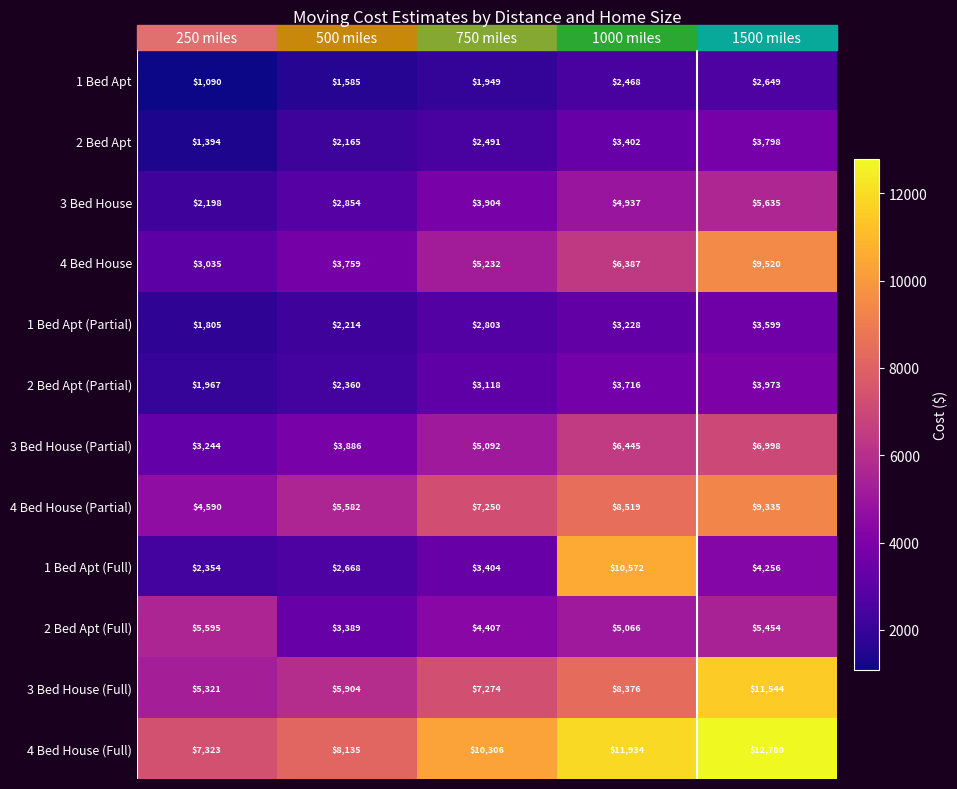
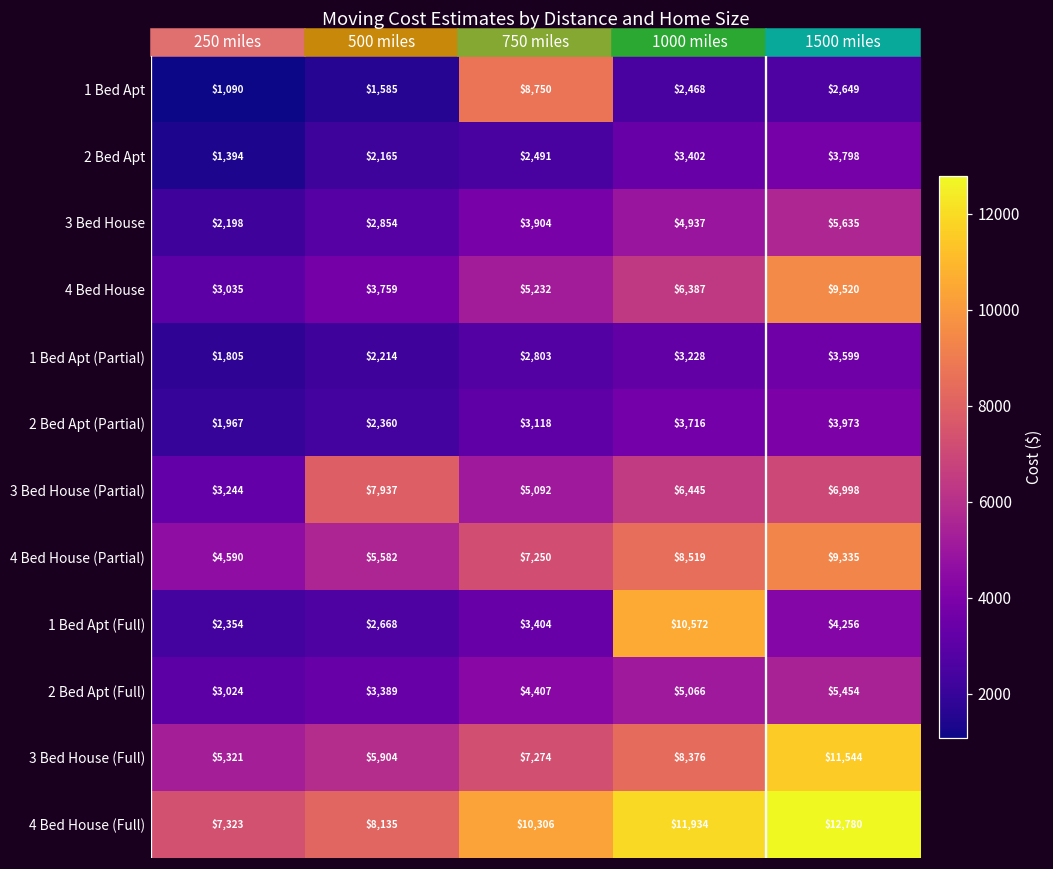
  {
    "1 Bed Apt": {
      "250 miles": "$1,090",
      "500 miles": "$1,585",
-     "750 miles": "$1,949",
+     "750 miles": "$8,750",
      "1000 miles": "$2,468",
      "1500 miles": "$2,649"
    },
    "2 Bed Apt": {
      "250 miles": "$1,394",
      "500 miles": "$2,165",
      "750 miles": "$2,491",
      "1000 miles": "$3,402",
      "1500 miles": "$3,798"
    },
    "3 Bed House": {
      "250 miles": "$2,198",
      "500 miles": "$2,854",
      "750 miles": "$3,904",
      "1000 miles": "$4,937",
      "1500 miles": "$5,635"
    },
    "4 Bed House": {
      "250 miles": "$3,035",
      "500 miles": "$3,759",
      "750 miles": "$5,232",
      "1000 miles": "$6,387",
      "1500 miles": "$9,520"
    },
    "1 Bed Apt (Partial)": {
      "250 miles": "$1,805",
      "500 miles": "$2,214",
      "750 miles": "$2,803",
      "1000 miles": "$3,228",
      "1500 miles": "$3,599"
    },
    "2 Bed Apt (Partial)": {
      "250 miles": "$1,967",
      "500 miles": "$2,360",
      "750 miles": "$3,118",
      "1000 miles": "$3,716",
      "1500 miles": "$3,973"
    },
    "3 Bed House (Partial)": {
      "250 miles": "$3,244",
-     "500 miles": "$3,886",
+     "500 miles": "$7,937",
      "750 miles": "$5,092",
      "1000 miles": "$6,445",
      "1500 miles": "$6,998"
    },
    "4 Bed House (Partial)": {
      "250 miles": "$4,590",
      "500 miles": "$5,582",
      "750 miles": "$7,250",
      "1000 miles": "$8,519",
      "1500 miles": "$9,335"
    },
    "1 Bed Apt (Full)": {
      "250 miles": "$2,354",
      "500 miles": "$2,668",
      "750 miles": "$3,404",
      "1000 miles": "$10,572",
      "1500 miles": "$4,256"
    },
    "2 Bed Apt (Full)": {
-     "250 miles": "$5,595",
+     "250 miles": "$3,024",
      "500 miles": "$3,389",
      "750 miles": "$4,407",
      "1000 miles": "$5,066",
      "1500 miles": "$5,454"
    },
    "3 Bed House (Full)": {
      "250 miles": "$5,321",
      "500 miles": "$5,904",
      "750 miles": "$7,274",
      "1000 miles": "$8,376",
      "1500 miles": "$11,544"
    },
    "4 Bed House (Full)": {
      "250 miles": "$7,323",
      "500 miles": "$8,135",
      "750 miles": "$10,306",
      "1000 miles": "$11,934",
      "1500 miles": "$12,780"
    }
  }
